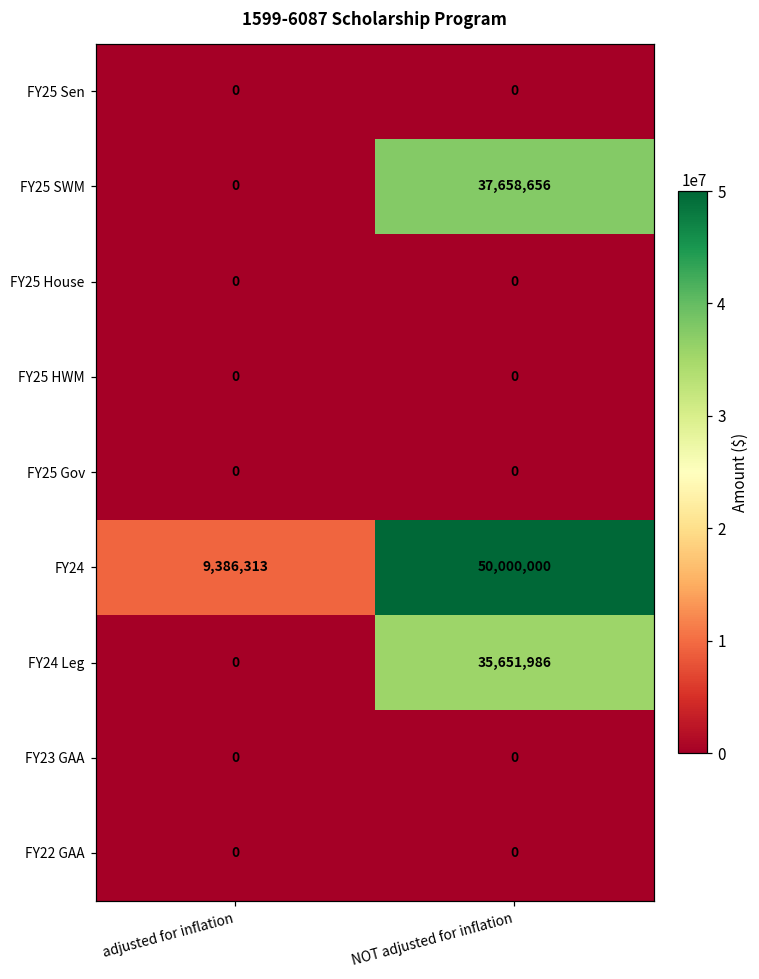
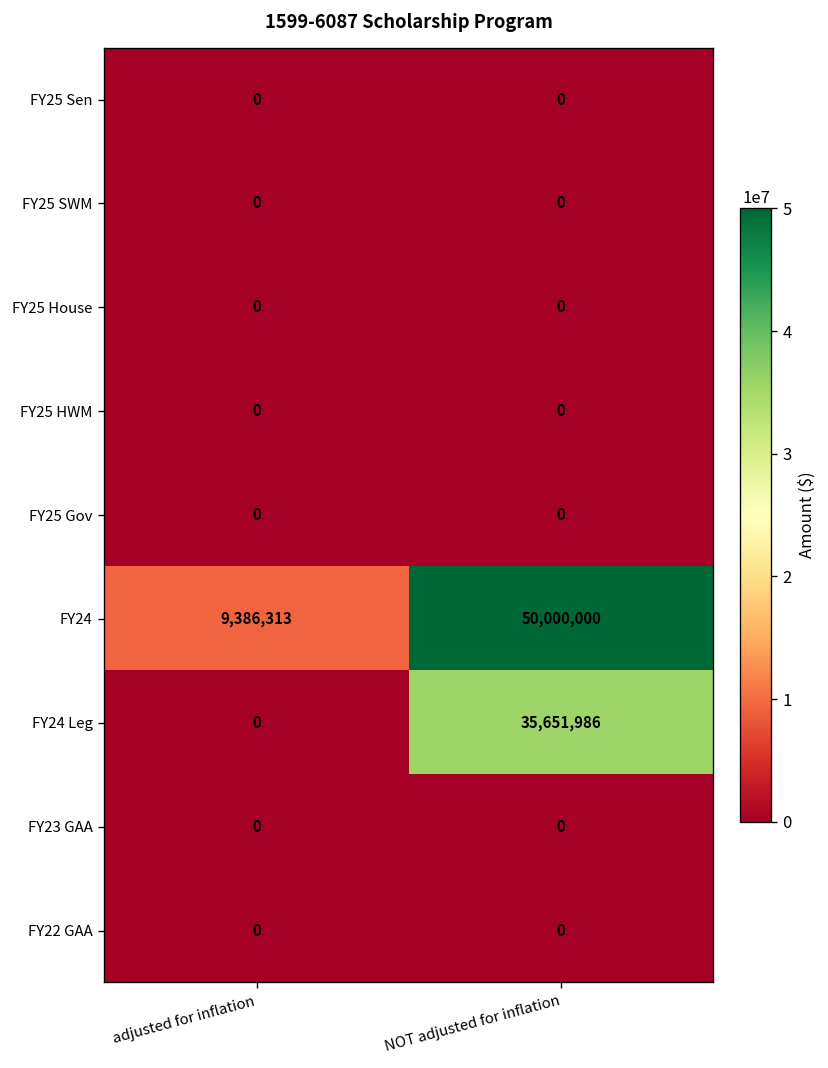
  {
    "FY25 Sen": {
      "adjusted for inflation": "0",
      "NOT adjusted for inflation": "0"
    },
    "FY25 SWM": {
      "adjusted for inflation": "0",
-     "NOT adjusted for inflation": "37,658,656"
+     "NOT adjusted for inflation": "0"
    },
    "FY25 House": {
      "adjusted for inflation": "0",
      "NOT adjusted for inflation": "0"
    },
    "FY25 HWM": {
      "adjusted for inflation": "0",
      "NOT adjusted for inflation": "0"
    },
    "FY25 Gov": {
      "adjusted for inflation": "0",
      "NOT adjusted for inflation": "0"
    },
    "FY24": {
      "adjusted for inflation": "9,386,313",
      "NOT adjusted for inflation": "50,000,000"
    },
    "FY24 Leg": {
      "adjusted for inflation": "0",
      "NOT adjusted for inflation": "35,651,986"
    },
    "FY23 GAA": {
      "adjusted for inflation": "0",
      "NOT adjusted for inflation": "0"
    },
    "FY22 GAA": {
      "adjusted for inflation": "0",
      "NOT adjusted for inflation": "0"
    }
  }
